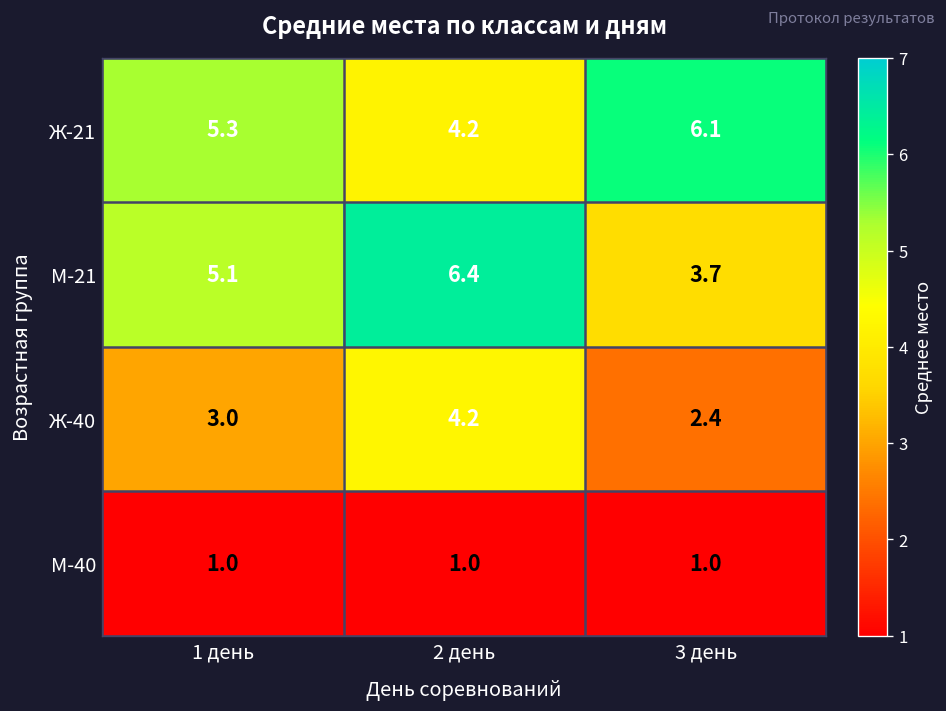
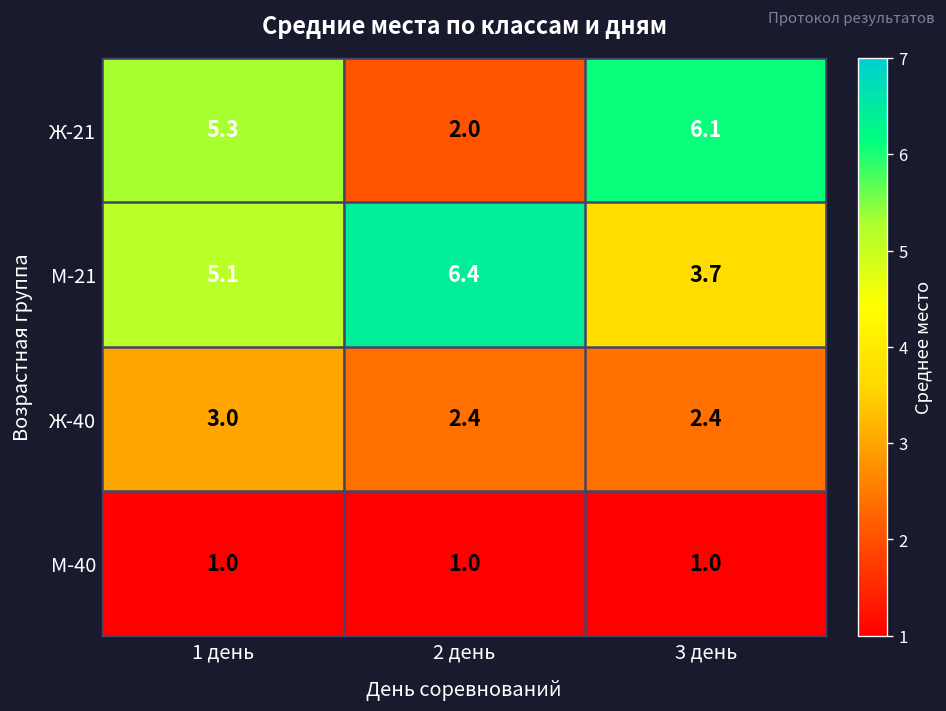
  {
    "Ж-21": {
      "1 день": 5.3,
-     "2 день": 4.2,
+     "2 день": 2.0,
      "3 день": 6.1
    },
    "М-21": {
      "1 день": 5.1,
      "2 день": 6.4,
      "3 день": 3.7
    },
    "Ж-40": {
      "1 день": 3.0,
-     "2 день": 4.2,
+     "2 день": 2.4,
      "3 день": 2.4
    },
    "М-40": {
      "1 день": 1.0,
      "2 день": 1.0,
      "3 день": 1.0
    }
  }
